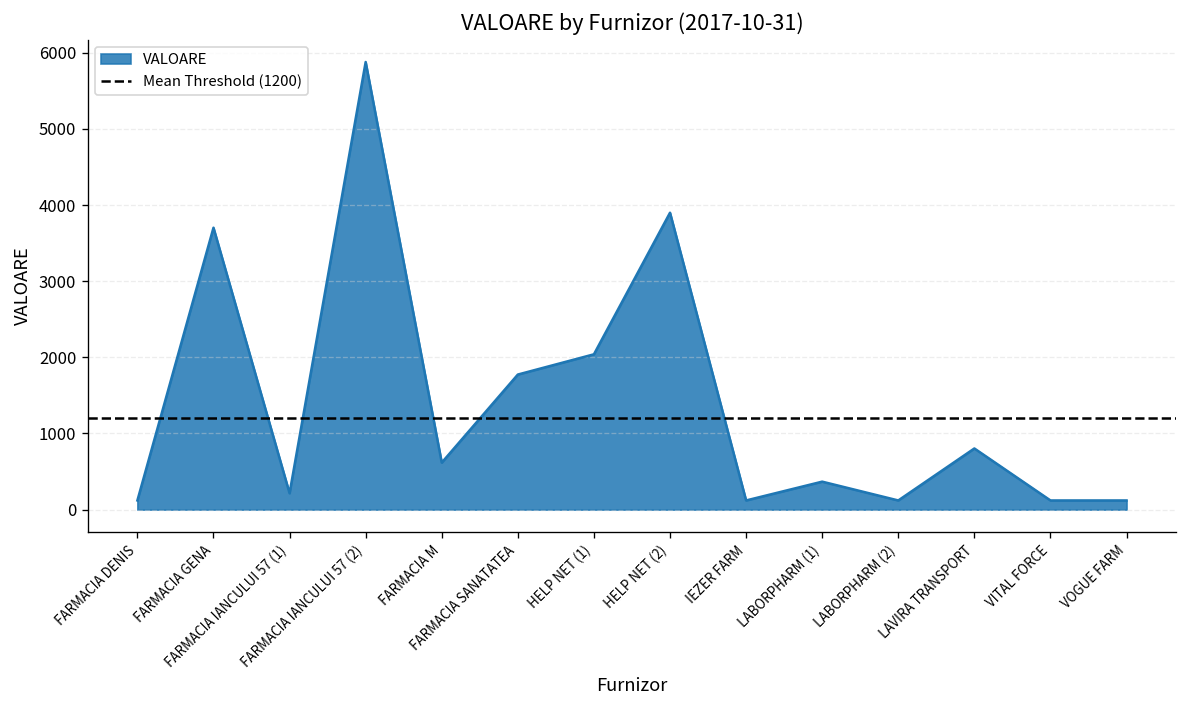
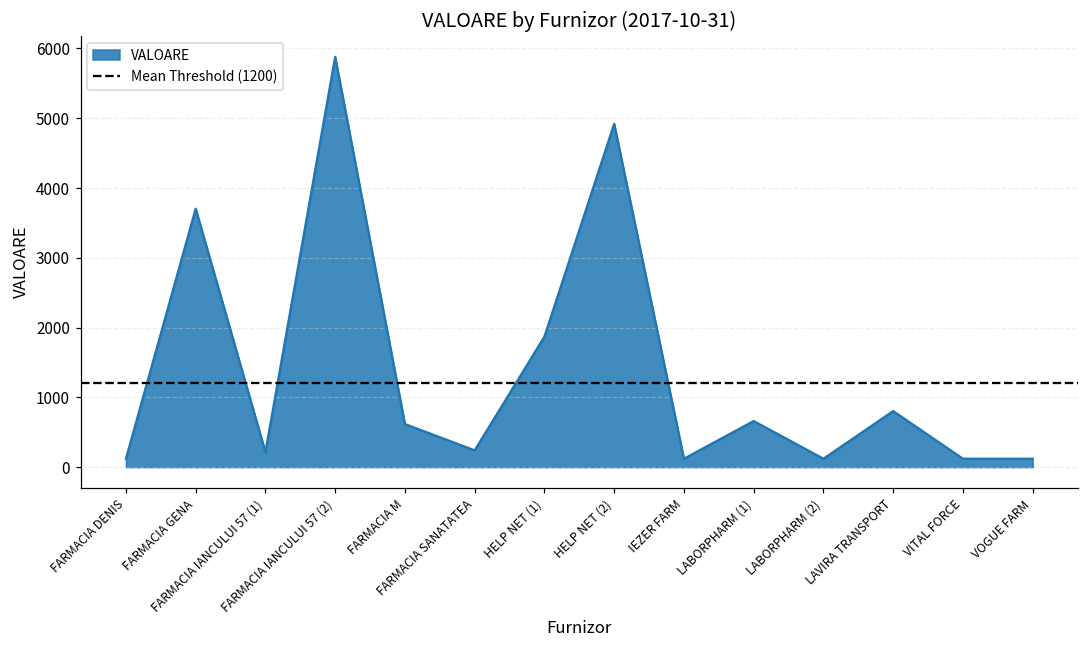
  {
    "FARMACIA DENIS": 100,
    "FARMACIA GENA": 3700,
    "FARMACIA IANCULUI 57 (1)": 200,
    "FARMACIA IANCULUI 57 (2)": 5900,
    "FARMACIA M": 600,
-   "FARMACIA SANATATEA": 1800,
-   "HELP NET (1)": 2000,
-   "HELP NET (2)": 3900,
+   "FARMACIA SANATATEA": 200,
+   "HELP NET (1)": 1900,
+   "HELP NET (2)": 4900,
    "IEZER FARM": 100,
-   "LABORPHARM (1)": 400,
+   "LABORPHARM (1)": 700,
    "LABORPHARM (2)": 100,
    "LAVIRA TRANSPORT": 800,
    "VITAL FORCE": 100,
    "VOGUE FARM": 100
  }
